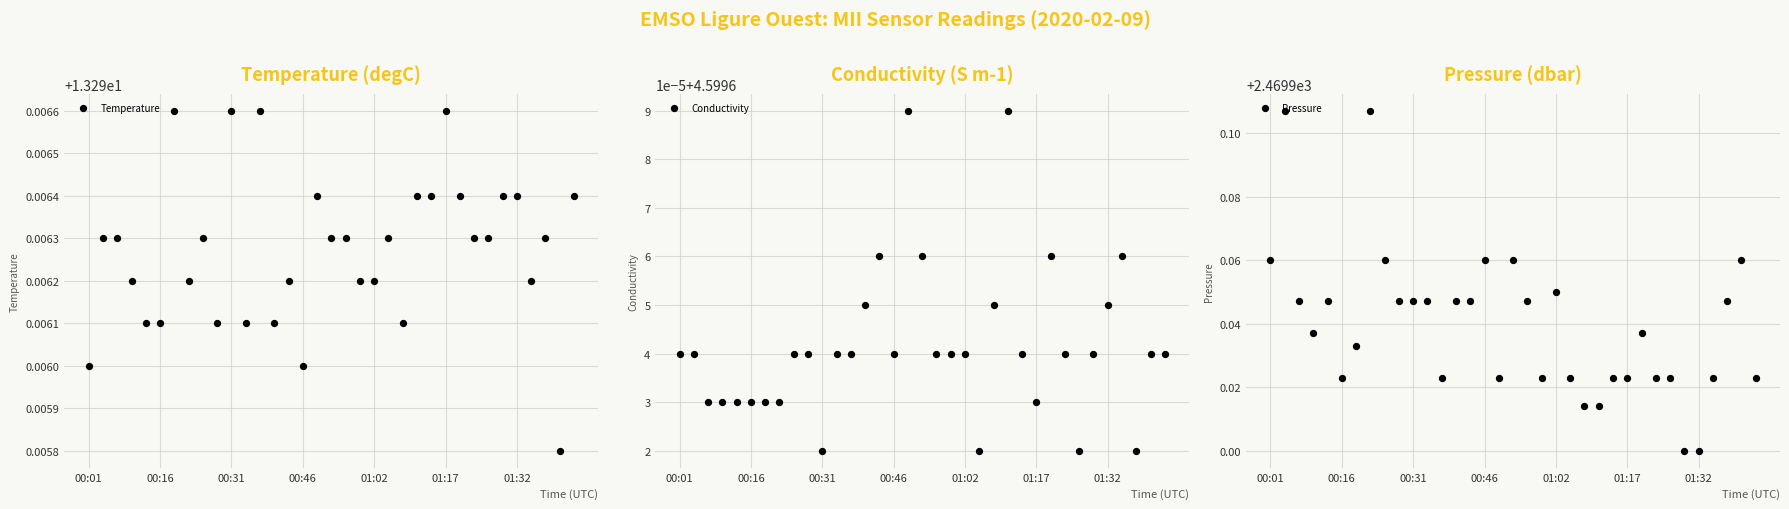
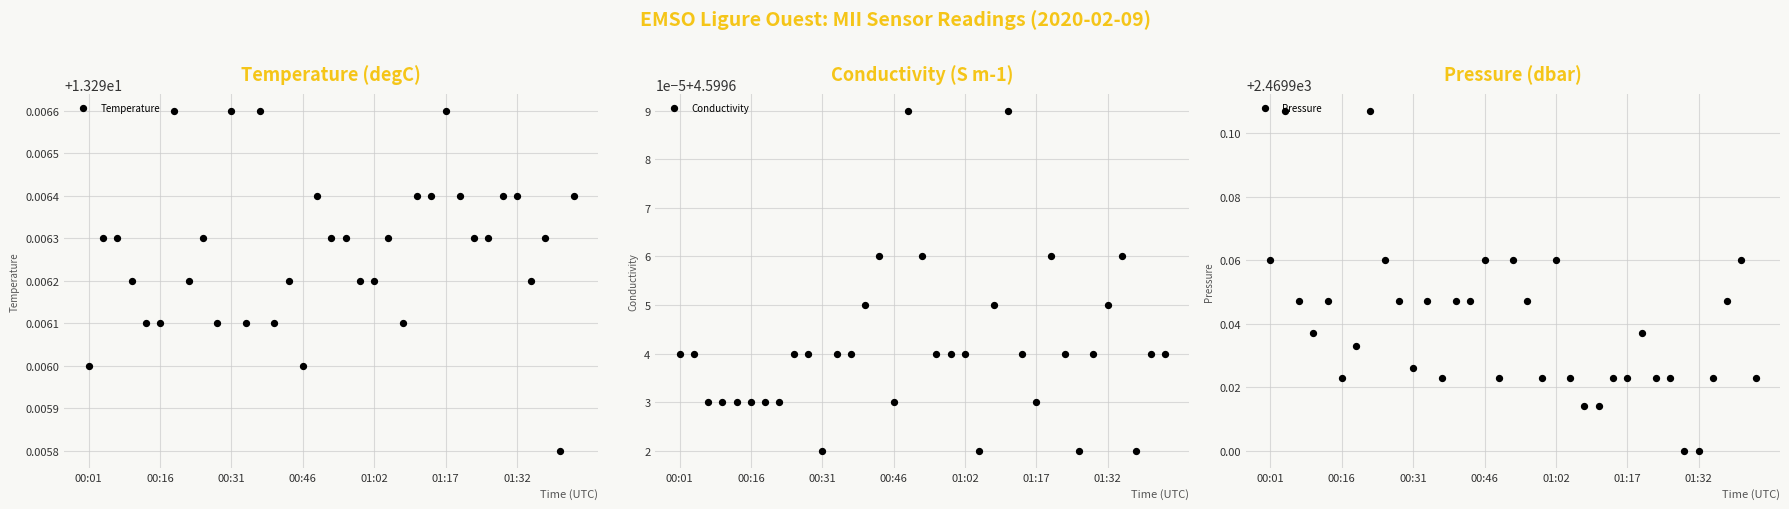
  {
    "Conductivity (S m-1)": {
-     "00:46": 4.59964
+     "00:46": 4.59963
    },
    "Pressure (dbar)": {
-     "00:31": 2469.947,
-     "01:02": 2469.95
+     "00:31": 2469.926,
+     "01:02": 2469.96
    }
  }
